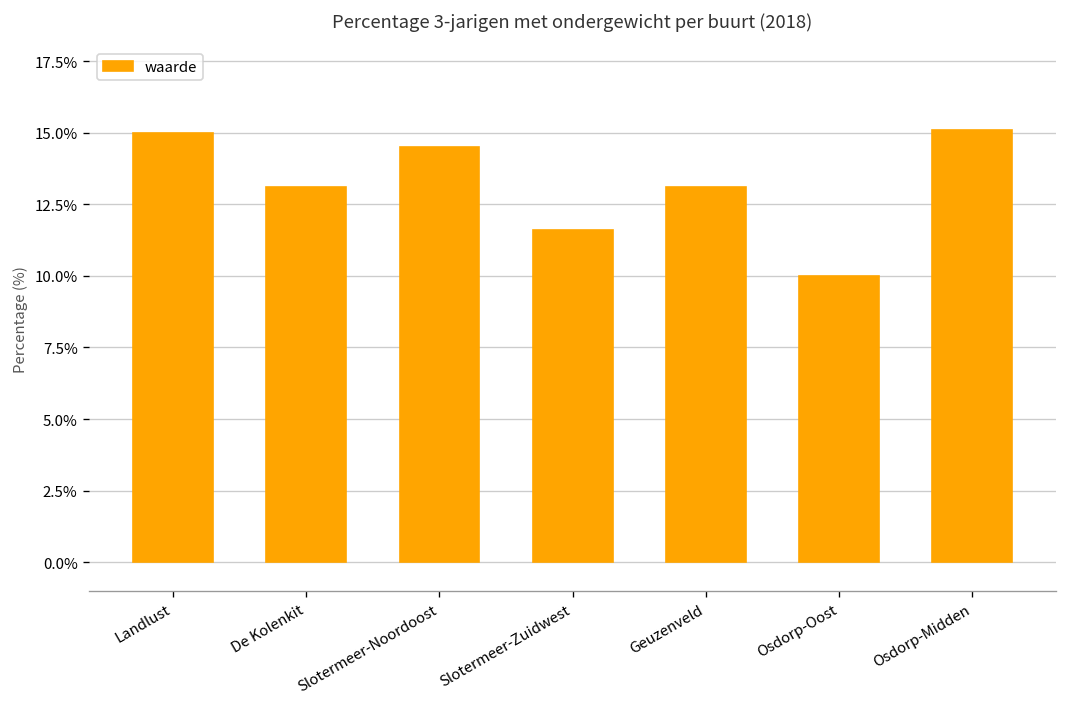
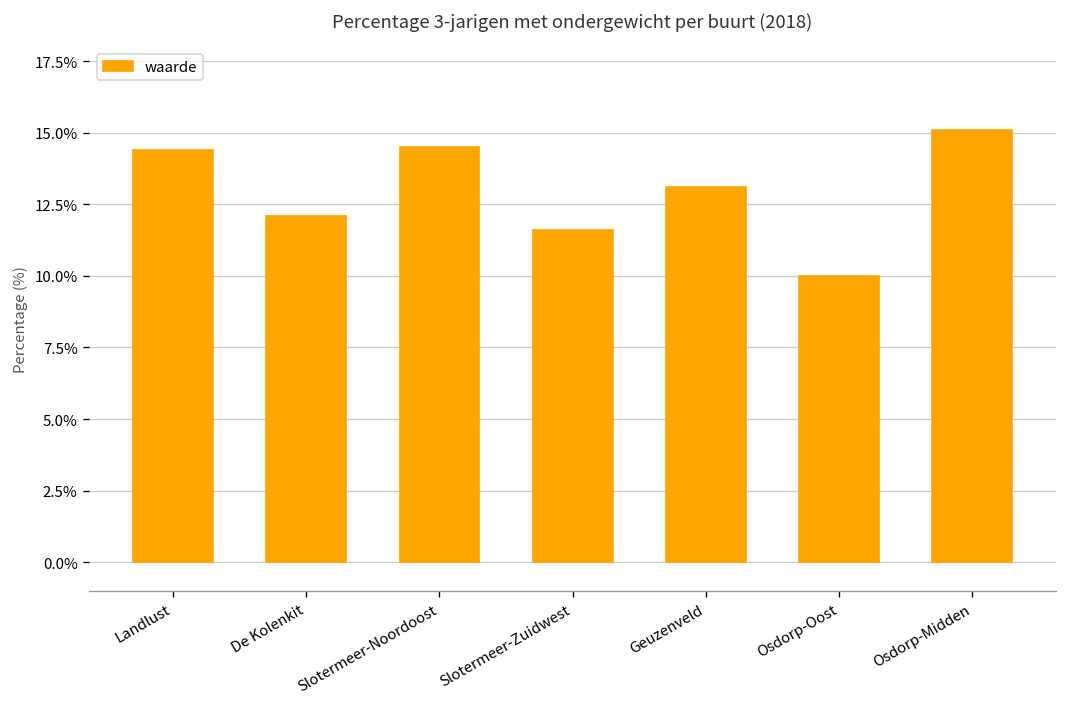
  {
-   "Landlust": "15.0%",
-   "De Kolenkit": "13.1%",
+   "Landlust": "14.4%",
+   "De Kolenkit": "12.1%",
    "Slotermeer-Noordoost": "14.5%",
    "Slotermeer-Zuidwest": "11.6%",
    "Geuzenveld": "13.1%",
    "Osdorp-Oost": "10.0%",
    "Osdorp-Midden": "15.1%"
  }
